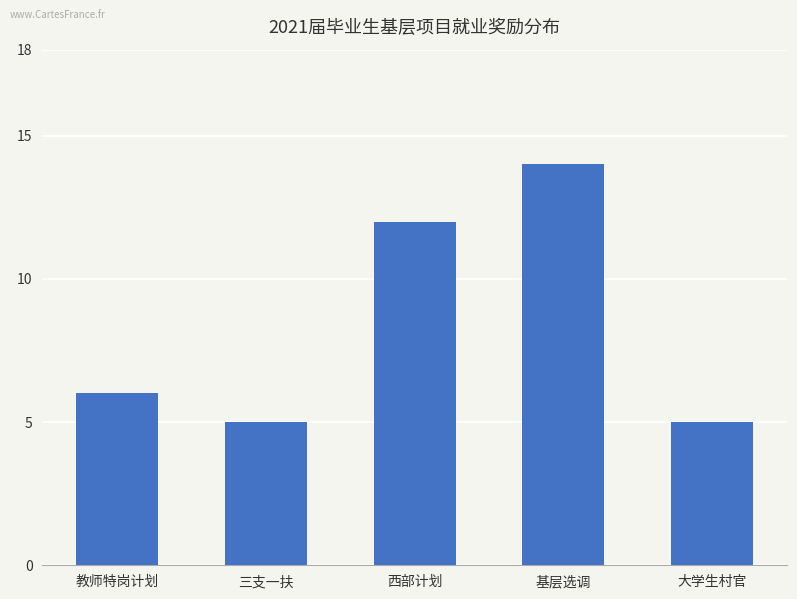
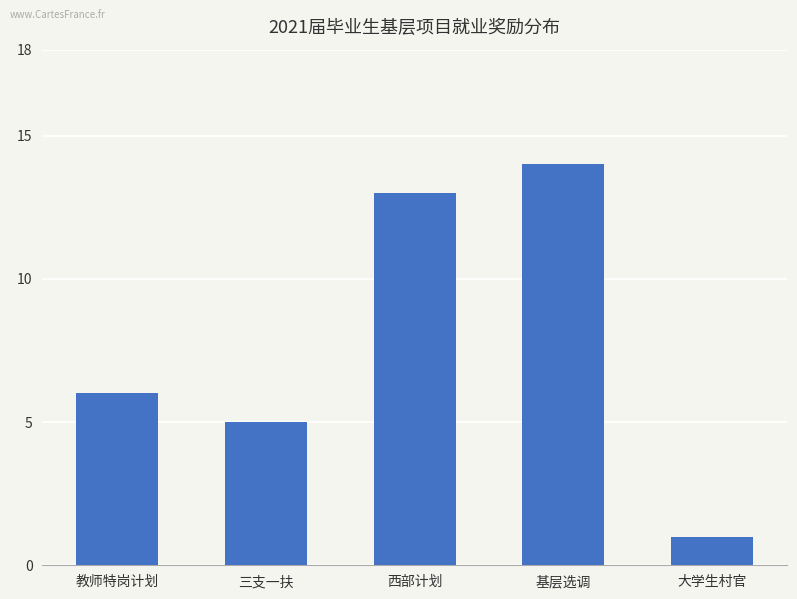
  {
    "教师特岗计划": 6,
    "三支一扶": 5,
-   "西部计划": 12,
+   "西部计划": 13,
    "基层选调": 14,
-   "大学生村官": 5
+   "大学生村官": 1
  }
